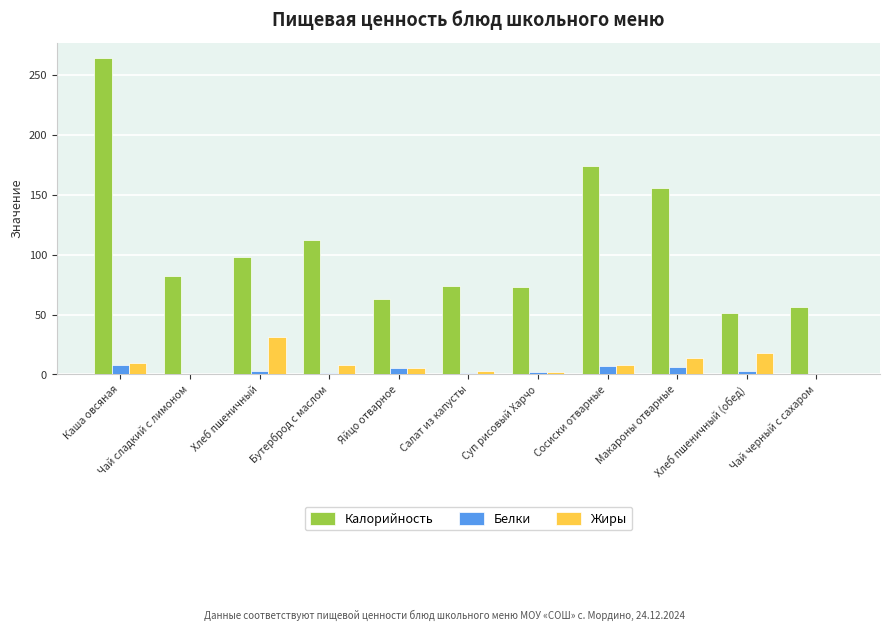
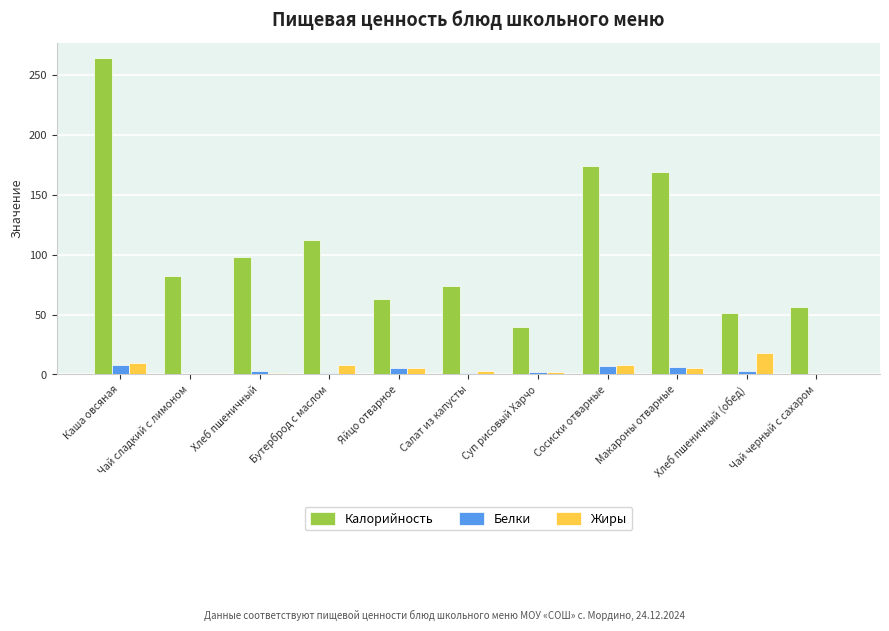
  {
    "Калорийность": {
      "Каша овсяная": 264,
      "Чай сладкий с лимоном": 82,
      "Хлеб пшеничный": 98,
      "Бутерброд с маслом": 112,
      "Яйцо отварное": 63,
      "Салат из капусты": 74,
-     "Суп рисовый Харчо": 73,
+     "Суп рисовый Харчо": 40,
      "Сосиски отварные": 174,
-     "Макароны отварные": 156,
+     "Макароны отварные": 169,
      "Хлеб пшеничный (обед)": 51,
      "Чай черный с сахаром": 56
    },
    "Белки": {
      "Каша овсяная": 8,
      "Чай сладкий с лимоном": 0,
      "Хлеб пшеничный": 3,
      "Яйцо отварное": 5,
      "Сосиски отварные": 7,
      "Макароны отварные": 6,
      "Хлеб пшеничный (обед)": 3,
      "Чай черный с сахаром": 0
    },
    "Жиры": {
      "Каша овсяная": 10,
      "Чай сладкий с лимоном": 0,
-     "Хлеб пшеничный": 31,
+     "Хлеб пшеничный": 1,
      "Бутерброд с маслом": 8,
      "Яйцо отварное": 5,
      "Салат из капусты": 3,
      "Сосиски отварные": 8,
-     "Макароны отварные": 14,
+     "Макароны отварные": 5,
      "Хлеб пшеничный (обед)": 18,
      "Чай черный с сахаром": 0
    }
  }
